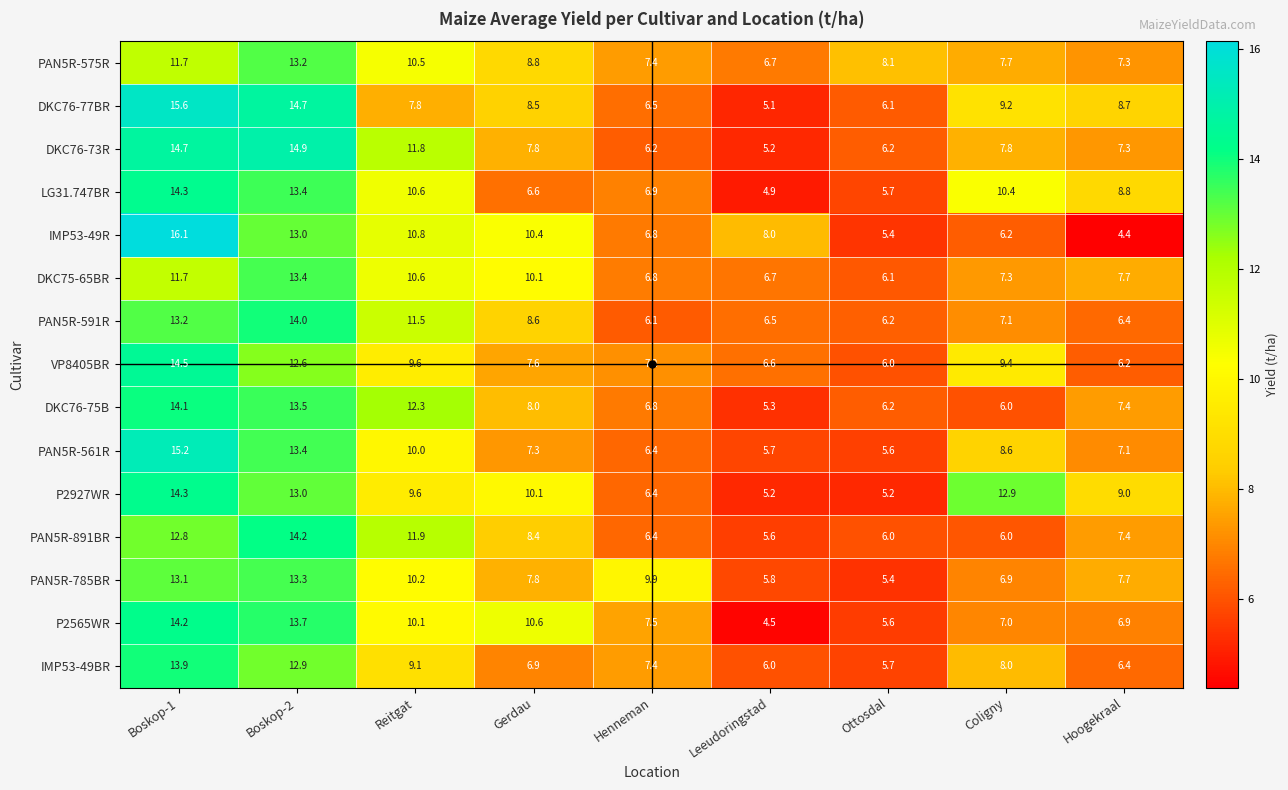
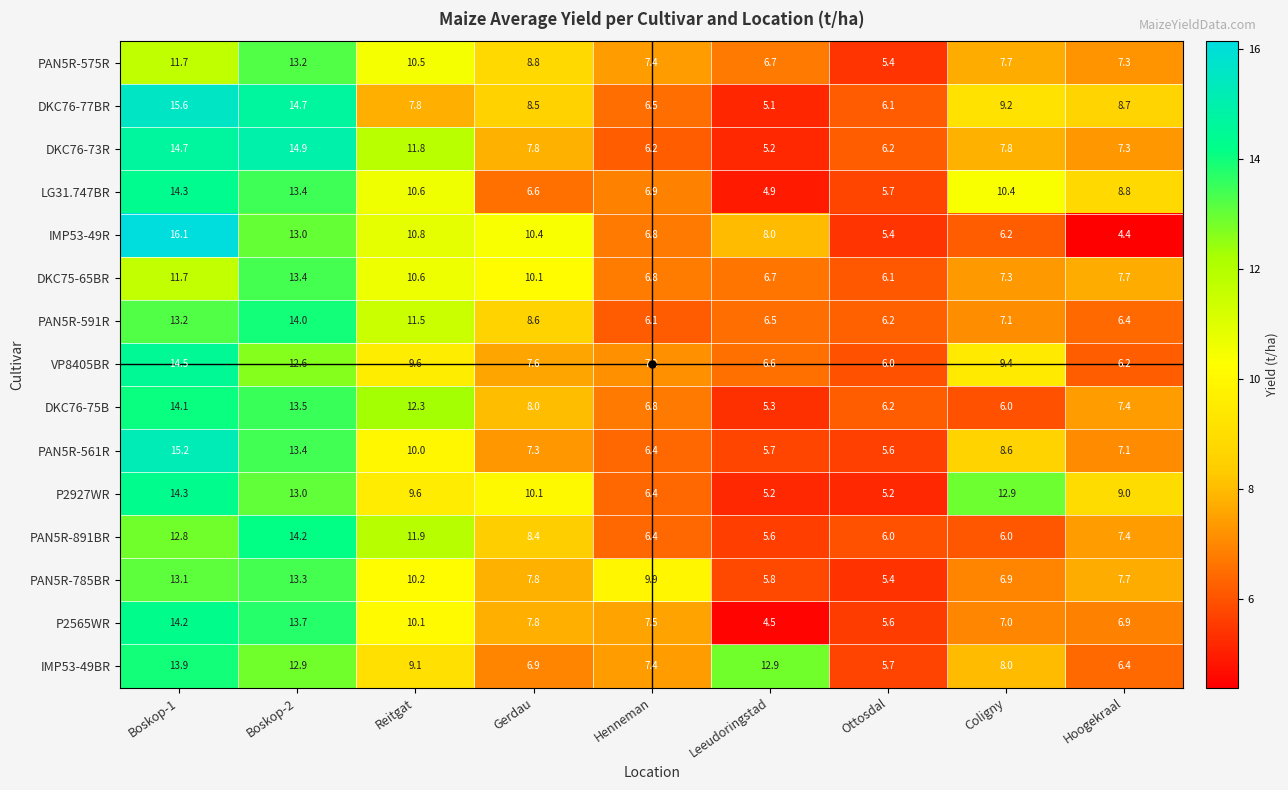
  {
    "PAN5R-575R": {
      "Boskop-1": 11.7,
      "Boskop-2": 13.2,
      "Reitgat": 10.5,
      "Gerdau": 8.8,
      "Henneman": 7.4,
      "Leeudoringstad": 6.7,
-     "Ottosdal": 8.1,
+     "Ottosdal": 5.4,
      "Coligny": 7.7,
      "Hoogekraal": 7.3
    },
    "DKC76-77BR": {
      "Boskop-1": 15.6,
      "Boskop-2": 14.7,
      "Reitgat": 7.8,
      "Gerdau": 8.5,
      "Henneman": 6.5,
      "Leeudoringstad": 5.1,
      "Ottosdal": 6.1,
      "Coligny": 9.2,
      "Hoogekraal": 8.7
    },
    "DKC76-73R": {
      "Boskop-1": 14.7,
      "Boskop-2": 14.9,
      "Reitgat": 11.8,
      "Gerdau": 7.8,
      "Henneman": 6.2,
      "Leeudoringstad": 5.2,
      "Ottosdal": 6.2,
      "Coligny": 7.8,
      "Hoogekraal": 7.3
    },
    "LG31.747BR": {
      "Boskop-1": 14.3,
      "Boskop-2": 13.4,
      "Reitgat": 10.6,
      "Gerdau": 6.6,
      "Henneman": 6.9,
      "Leeudoringstad": 4.9,
      "Ottosdal": 5.7,
      "Coligny": 10.4,
      "Hoogekraal": 8.8
    },
    "IMP53-49R": {
      "Boskop-1": 16.1,
      "Boskop-2": 13.0,
      "Reitgat": 10.8,
      "Gerdau": 10.4,
      "Henneman": 6.8,
      "Leeudoringstad": 8.0,
      "Ottosdal": 5.4,
      "Coligny": 6.2,
      "Hoogekraal": 4.4
    },
    "DKC75-65BR": {
      "Boskop-1": 11.7,
      "Boskop-2": 13.4,
      "Reitgat": 10.6,
      "Gerdau": 10.1,
      "Henneman": 6.8,
      "Leeudoringstad": 6.7,
      "Ottosdal": 6.1,
      "Coligny": 7.3,
      "Hoogekraal": 7.7
    },
    "PAN5R-591R": {
      "Boskop-1": 13.2,
      "Boskop-2": 14.0,
      "Reitgat": 11.5,
      "Gerdau": 8.6,
      "Henneman": 6.1,
      "Leeudoringstad": 6.5,
      "Ottosdal": 6.2,
      "Coligny": 7.1,
      "Hoogekraal": 6.4
    },
    "VP8405BR": {
      "Boskop-1": 14.5,
      "Boskop-2": 12.6,
      "Reitgat": 9.6,
      "Gerdau": 7.6,
      "Leeudoringstad": 6.6,
      "Ottosdal": 6.0,
      "Coligny": 9.4,
      "Hoogekraal": 6.2
    },
    "DKC76-75B": {
      "Boskop-1": 14.1,
      "Boskop-2": 13.5,
      "Reitgat": 12.3,
      "Gerdau": 8.0,
      "Henneman": 6.8,
      "Leeudoringstad": 5.3,
      "Ottosdal": 6.2,
      "Coligny": 6.0,
      "Hoogekraal": 7.4
    },
    "PAN5R-561R": {
      "Boskop-1": 15.2,
      "Boskop-2": 13.4,
      "Reitgat": 10.0,
      "Gerdau": 7.3,
      "Henneman": 6.4,
      "Leeudoringstad": 5.7,
      "Ottosdal": 5.6,
      "Coligny": 8.6,
      "Hoogekraal": 7.1
    },
    "P2927WR": {
      "Boskop-1": 14.3,
      "Boskop-2": 13.0,
      "Reitgat": 9.6,
      "Gerdau": 10.1,
      "Henneman": 6.4,
      "Leeudoringstad": 5.2,
      "Ottosdal": 5.2,
      "Coligny": 12.9,
      "Hoogekraal": 9.0
    },
    "PAN5R-891BR": {
      "Boskop-1": 12.8,
      "Boskop-2": 14.2,
      "Reitgat": 11.9,
      "Gerdau": 8.4,
      "Henneman": 6.4,
      "Leeudoringstad": 5.6,
      "Ottosdal": 6.0,
      "Coligny": 6.0,
      "Hoogekraal": 7.4
    },
    "PAN5R-785BR": {
      "Boskop-1": 13.1,
      "Boskop-2": 13.3,
      "Reitgat": 10.2,
      "Gerdau": 7.8,
      "Henneman": 9.9,
      "Leeudoringstad": 5.8,
      "Ottosdal": 5.4,
      "Coligny": 6.9,
      "Hoogekraal": 7.7
    },
    "P2565WR": {
      "Boskop-1": 14.2,
      "Boskop-2": 13.7,
      "Reitgat": 10.1,
-     "Gerdau": 10.6,
+     "Gerdau": 7.8,
      "Henneman": 7.5,
      "Leeudoringstad": 4.5,
      "Ottosdal": 5.6,
      "Coligny": 7.0,
      "Hoogekraal": 6.9
    },
    "IMP53-49BR": {
      "Boskop-1": 13.9,
      "Boskop-2": 12.9,
      "Reitgat": 9.1,
      "Gerdau": 6.9,
      "Henneman": 7.4,
-     "Leeudoringstad": 6.0,
+     "Leeudoringstad": 12.9,
      "Ottosdal": 5.7,
      "Coligny": 8.0,
      "Hoogekraal": 6.4
    }
  }
